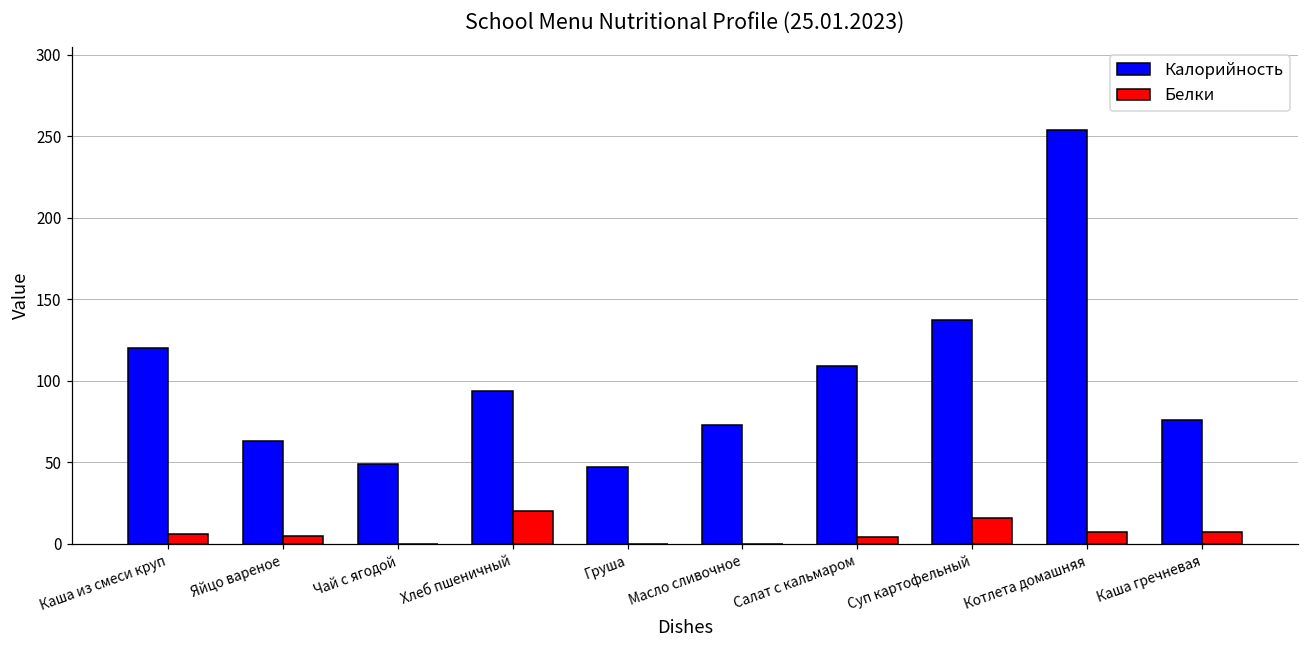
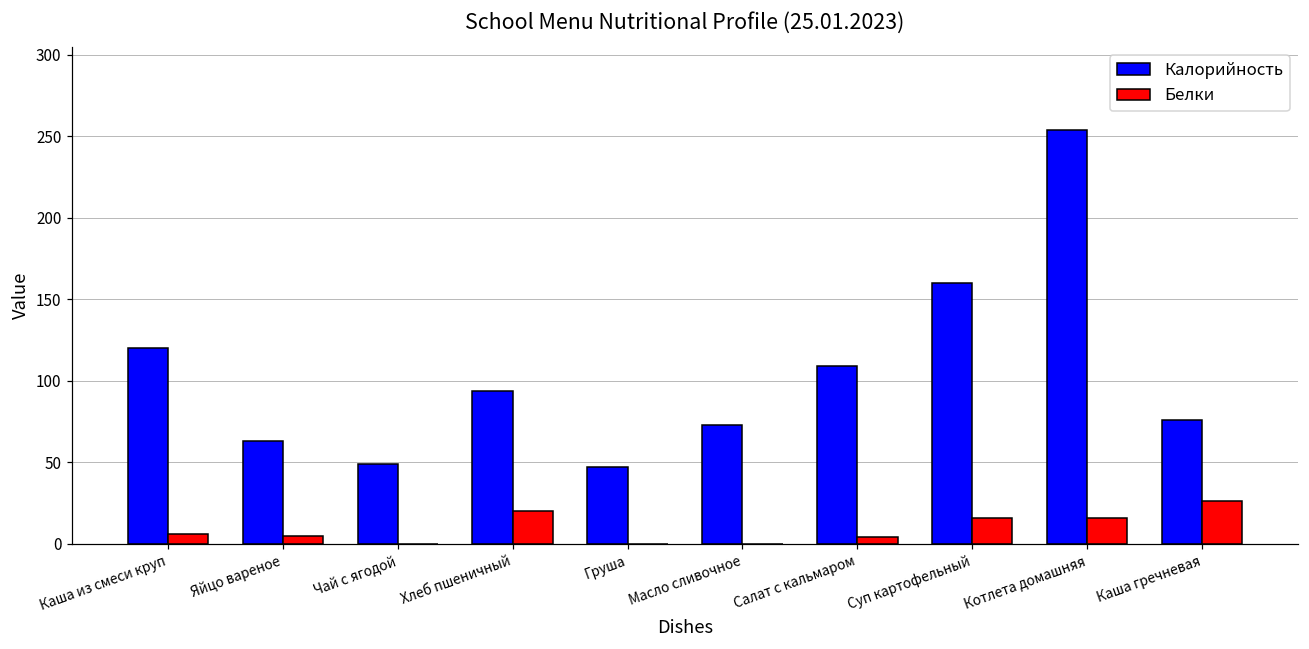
  {
    "Калорийность": {
      "Каша из смеси круп": 120,
      "Яйцо вареное": 63,
      "Чай с ягодой": 49,
      "Хлеб пшеничный": 94,
      "Груша": 47,
      "Масло сливочное": 73,
      "Салат с кальмаром": 109,
-     "Суп картофельный": 137,
+     "Суп картофельный": 160,
      "Котлета домашняя": 254,
      "Каша гречневая": 76
    },
    "Белки": {
      "Каша из смеси круп": 6,
      "Яйцо вареное": 5,
      "Чай с ягодой": 0,
      "Хлеб пшеничный": 20,
      "Груша": 0,
      "Масло сливочное": 0,
      "Салат с кальмаром": 4,
      "Суп картофельный": 16,
-     "Котлета домашняя": 7,
-     "Каша гречневая": 7
+     "Котлета домашняя": 16,
+     "Каша гречневая": 26
    }
  }
